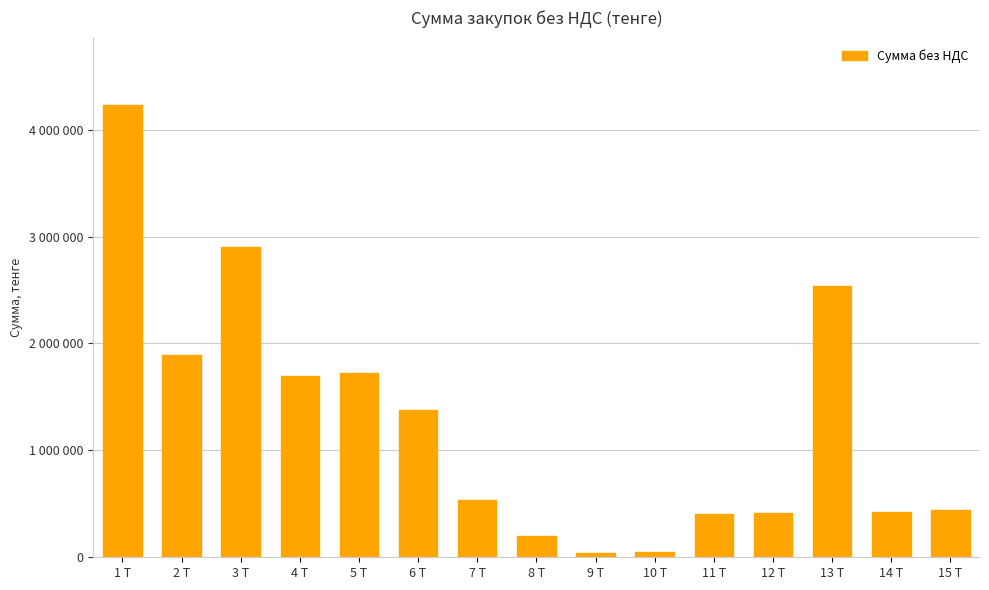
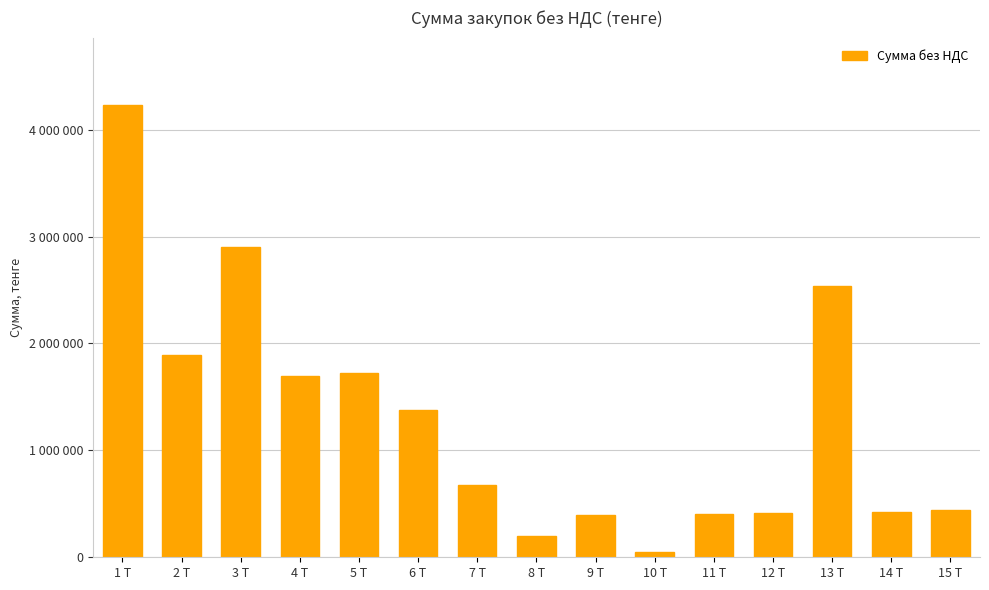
  {
    "1 Т": 4230000,
    "2 Т": 1890000,
    "3 Т": 2900000,
    "4 Т": 1700000,
    "5 Т": 1720000,
    "6 Т": 1380000,
-   "7 Т": 530000,
+   "7 Т": 680000,
    "8 Т": 200000,
-   "9 Т": 40000,
+   "9 Т": 390000,
    "10 Т": 50000,
    "11 Т": 410000,
    "12 Т": 410000,
    "13 Т": 2540000,
    "14 Т": 430000,
    "15 Т": 440000
  }
